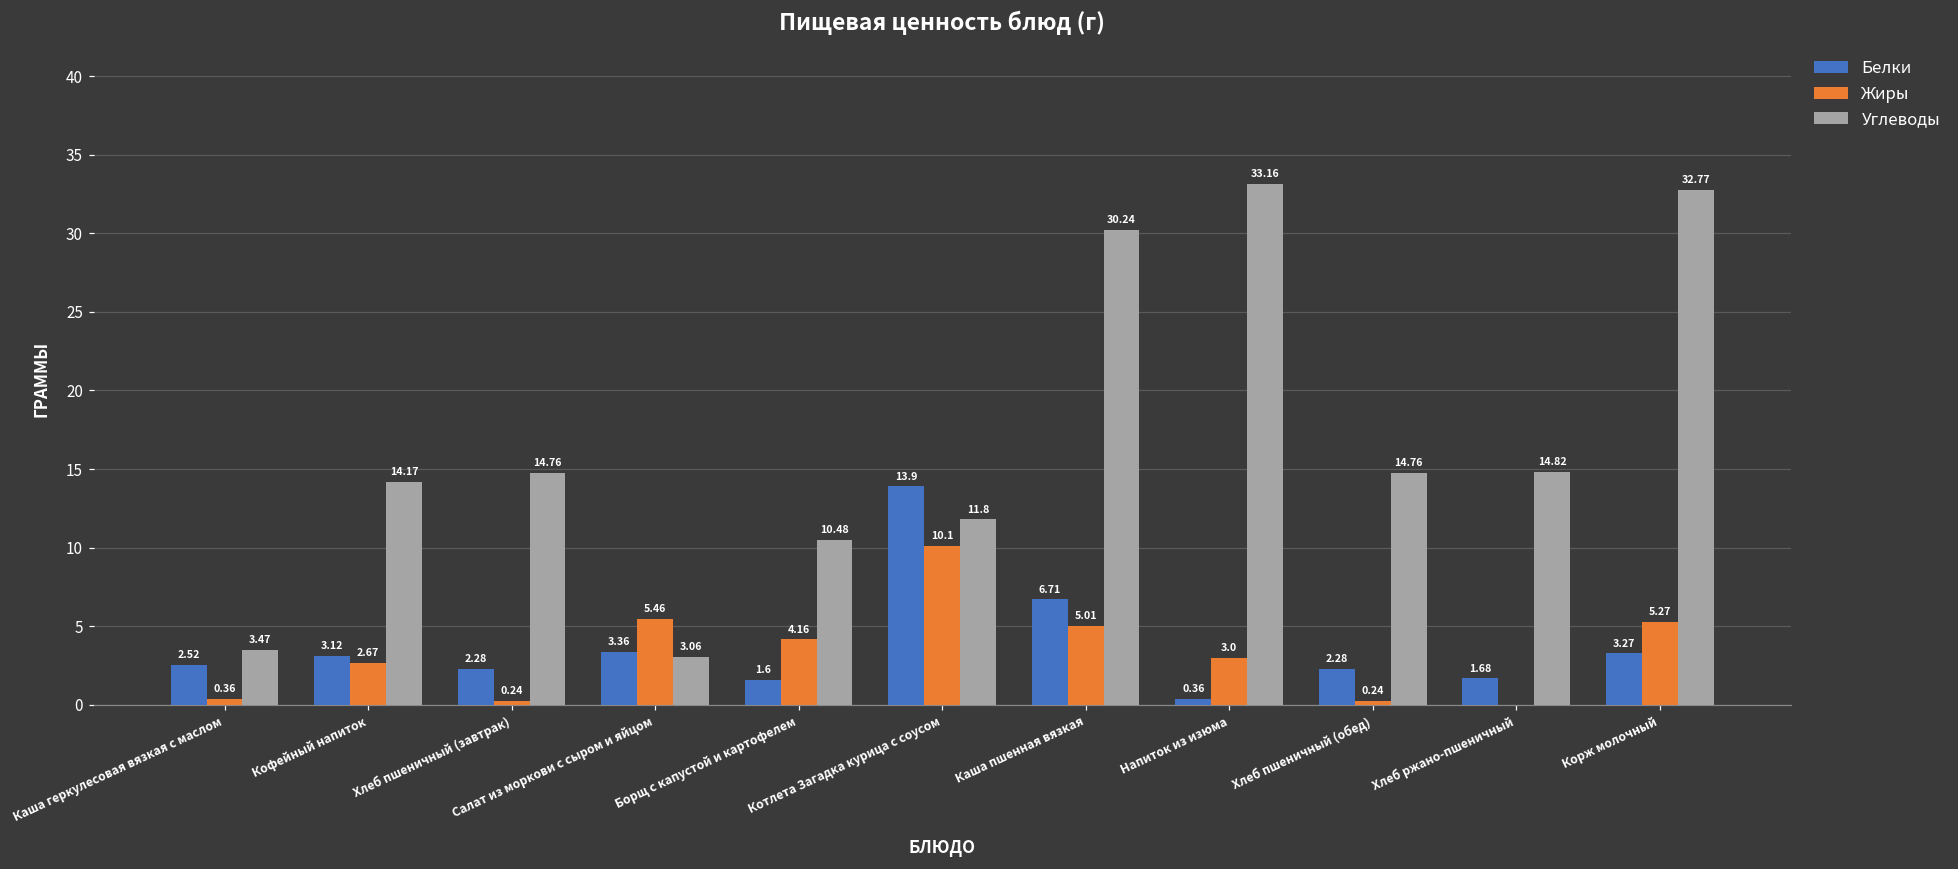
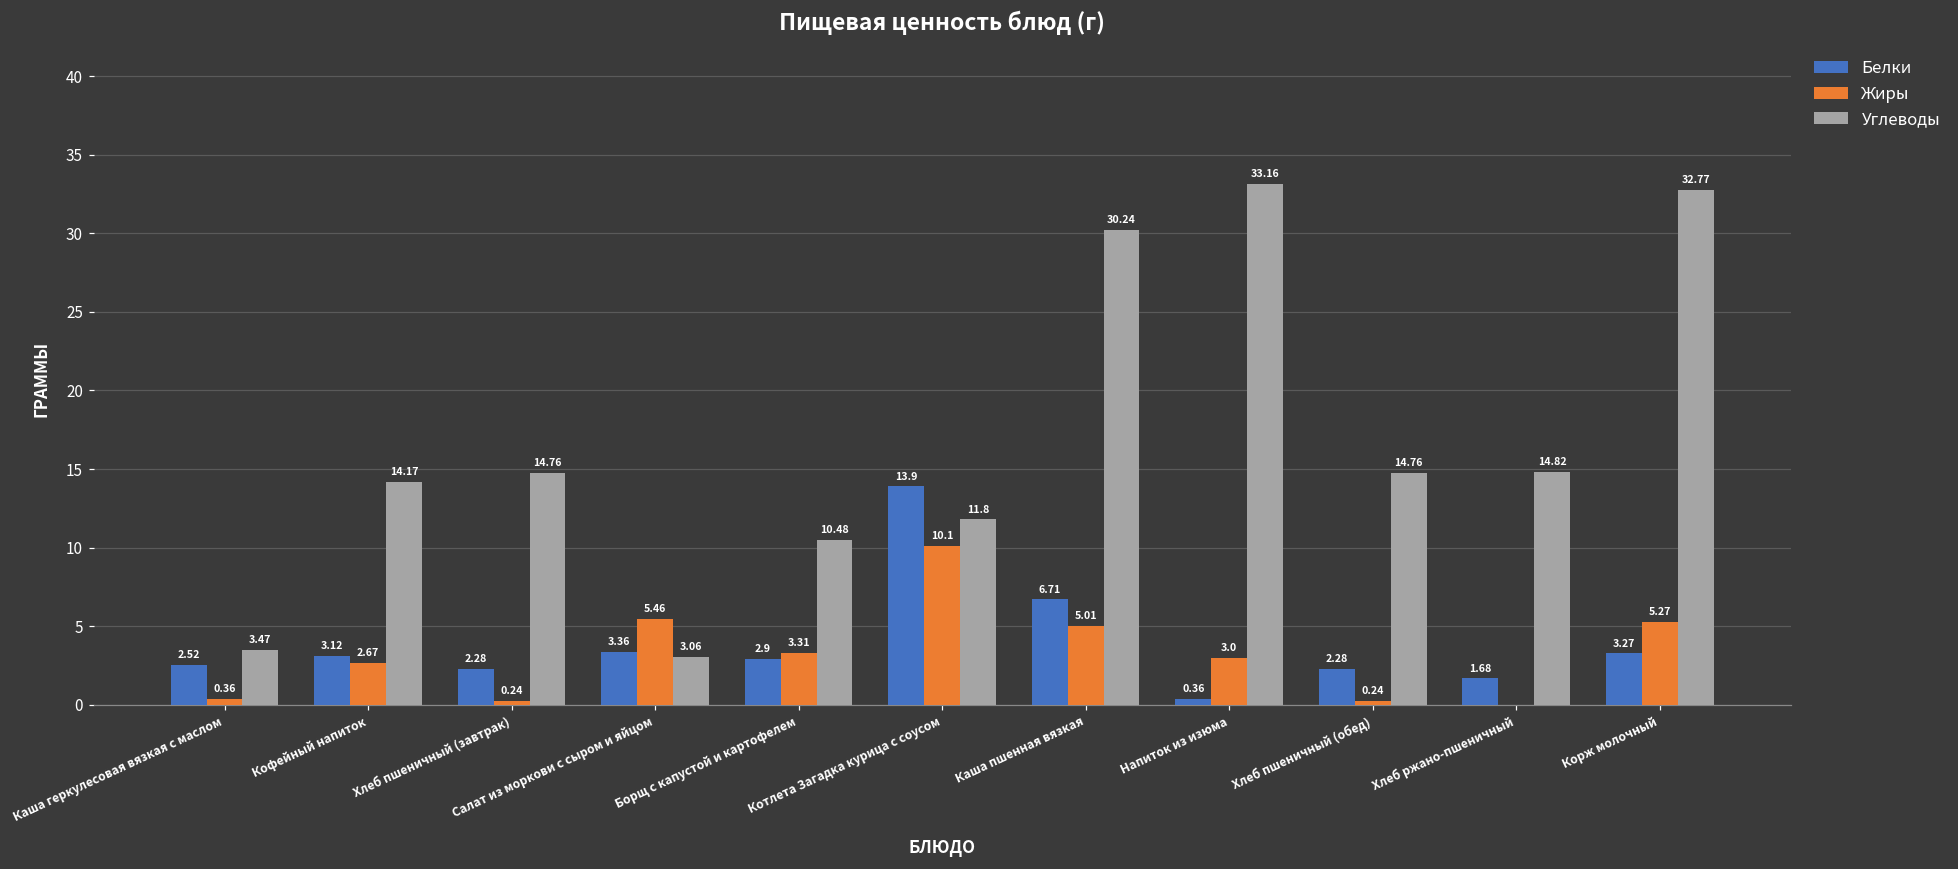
  {
    "Белки": {
      "Каша геркулесовая вязкая с маслом": 2.52,
      "Кофейный напиток": 3.12,
      "Хлеб пшеничный (завтрак)": 2.28,
      "Салат из моркови с сыром и яйцом": 3.36,
-     "Борщ с капустой и картофелем": 1.6,
+     "Борщ с капустой и картофелем": 2.9,
      "Котлета Загадка курица с соусом": 13.9,
      "Каша пшенная вязкая": 6.71,
      "Напиток из изюма": 0.36,
      "Хлеб пшеничный (обед)": 2.28,
      "Хлеб ржано-пшеничный": 1.68,
      "Корж молочный": 3.27
    },
    "Жиры": {
      "Каша геркулесовая вязкая с маслом": 0.36,
      "Кофейный напиток": 2.67,
      "Хлеб пшеничный (завтрак)": 0.24,
      "Салат из моркови с сыром и яйцом": 5.46,
-     "Борщ с капустой и картофелем": 4.16,
+     "Борщ с капустой и картофелем": 3.31,
      "Котлета Загадка курица с соусом": 10.1,
      "Каша пшенная вязкая": 5.01,
      "Напиток из изюма": 3.0,
      "Хлеб пшеничный (обед)": 0.24,
      "Корж молочный": 5.27
    },
    "Углеводы": {
      "Каша геркулесовая вязкая с маслом": 3.47,
      "Кофейный напиток": 14.17,
      "Хлеб пшеничный (завтрак)": 14.76,
      "Салат из моркови с сыром и яйцом": 3.06,
      "Борщ с капустой и картофелем": 10.48,
      "Котлета Загадка курица с соусом": 11.8,
      "Каша пшенная вязкая": 30.24,
      "Напиток из изюма": 33.16,
      "Хлеб пшеничный (обед)": 14.76,
      "Хлеб ржано-пшеничный": 14.82,
      "Корж молочный": 32.77
    }
  }
